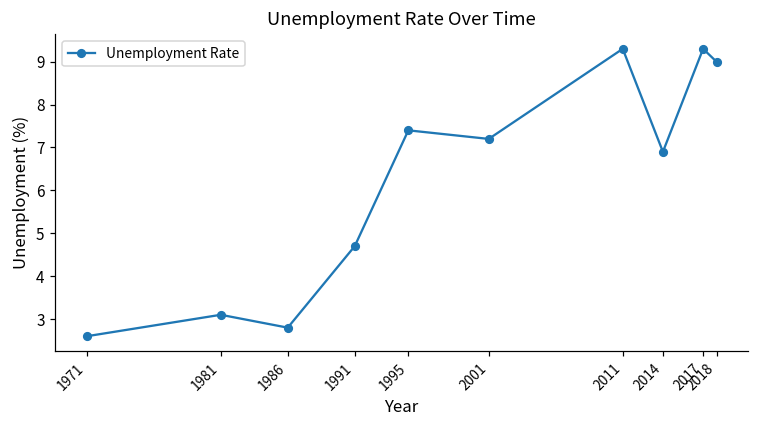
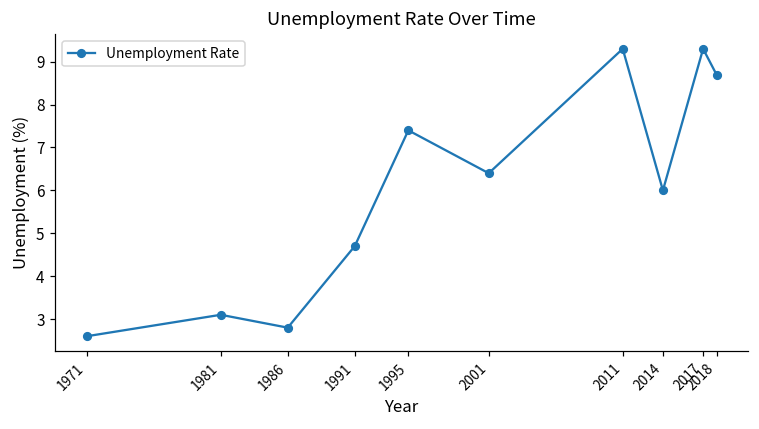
  {
    "1971": 2.6,
    "1981": 3.1,
    "1986": 2.8,
    "1991": 4.7,
    "1995": 7.4,
-   "2001": 7.2,
+   "2001": 6.4,
    "2011": 9.3,
-   "2014": 6.9,
+   "2014": 6.0,
    "2017": 9.3,
-   "2018": 9.0
+   "2018": 8.7
  }
